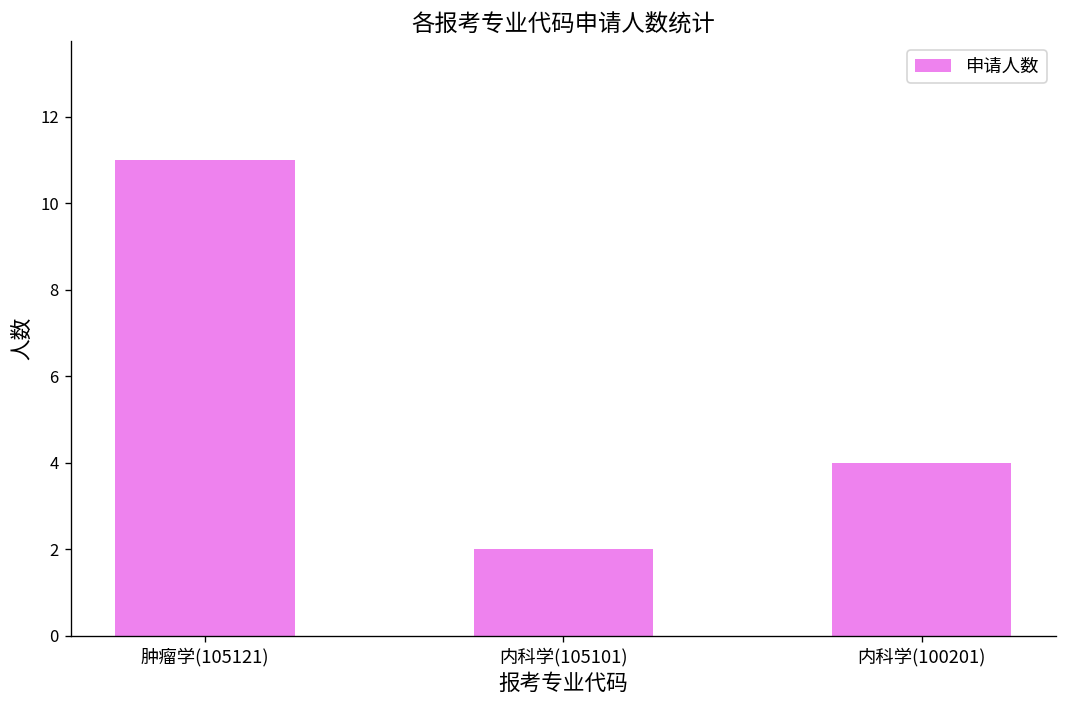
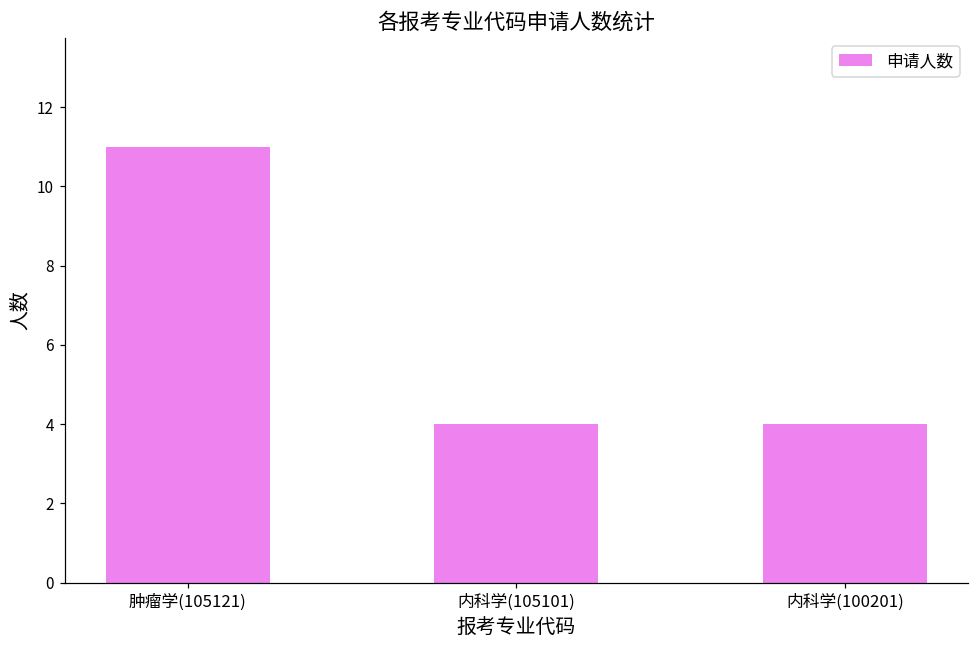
  {
    "肿瘤学(105121)": 11,
-   "内科学(105101)": 2,
+   "内科学(105101)": 4,
    "内科学(100201)": 4
  }
